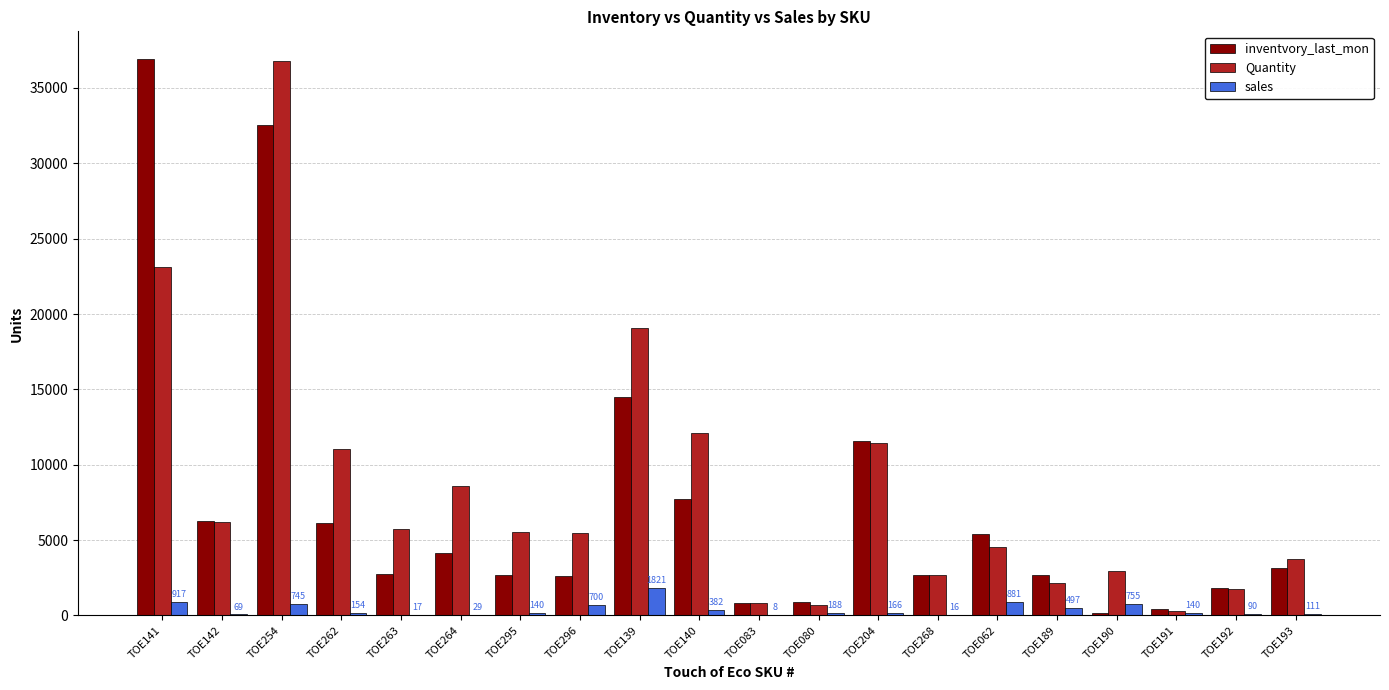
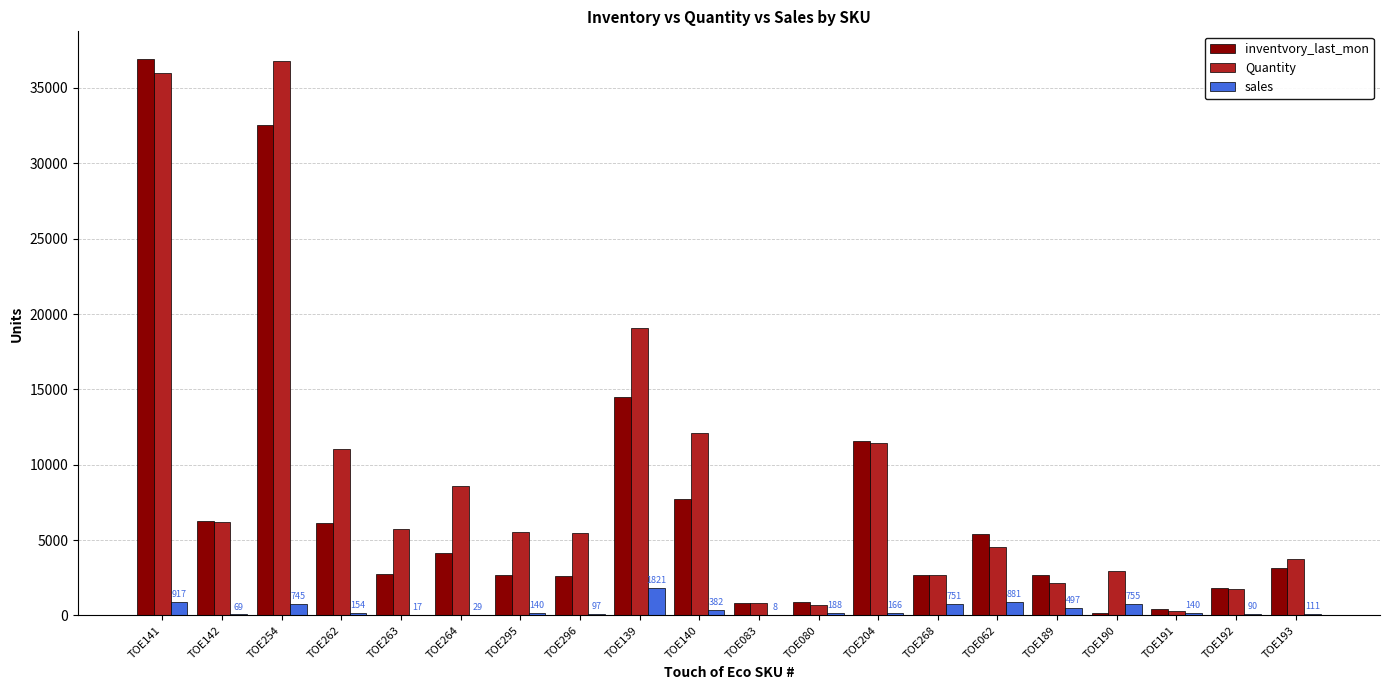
  {
    "inventvory_last_mon": {
      "TOE141": 36900,
      "TOE142": 6300,
      "TOE254": 32600,
      "TOE262": 6200,
      "TOE263": 2700,
      "TOE264": 4100,
      "TOE295": 2700,
      "TOE296": 2600,
      "TOE139": 14500,
      "TOE140": 7700,
      "TOE083": 800,
      "TOE080": 900,
      "TOE204": 11600,
      "TOE268": 2700,
      "TOE062": 5400,
      "TOE189": 2700,
      "TOE190": 200,
      "TOE191": 400,
      "TOE192": 1800,
      "TOE193": 3200
    },
    "Quantity": {
-     "TOE141": 23100,
+     "TOE141": 36000,
      "TOE142": 6200,
      "TOE254": 36800,
      "TOE262": 11000,
      "TOE263": 5700,
      "TOE264": 8600,
      "TOE295": 5500,
      "TOE296": 5500,
      "TOE139": 19100,
      "TOE140": 12100,
      "TOE083": 800,
      "TOE080": 700,
      "TOE204": 11400,
      "TOE268": 2700,
      "TOE062": 4500,
      "TOE189": 2200,
      "TOE190": 2900,
      "TOE191": 300,
      "TOE192": 1700,
      "TOE193": 3800
    },
    "sales": {
      "TOE141": 917,
      "TOE142": 69,
      "TOE254": 745,
      "TOE262": 154,
      "TOE263": 17,
      "TOE264": 29,
      "TOE295": 140,
-     "TOE296": 700,
+     "TOE296": 97,
      "TOE139": 1821,
      "TOE140": 382,
      "TOE083": 8,
      "TOE080": 188,
      "TOE204": 166,
-     "TOE268": 16,
+     "TOE268": 751,
      "TOE062": 881,
      "TOE189": 497,
      "TOE190": 755,
      "TOE191": 140,
      "TOE192": 90,
      "TOE193": 111
    }
  }
